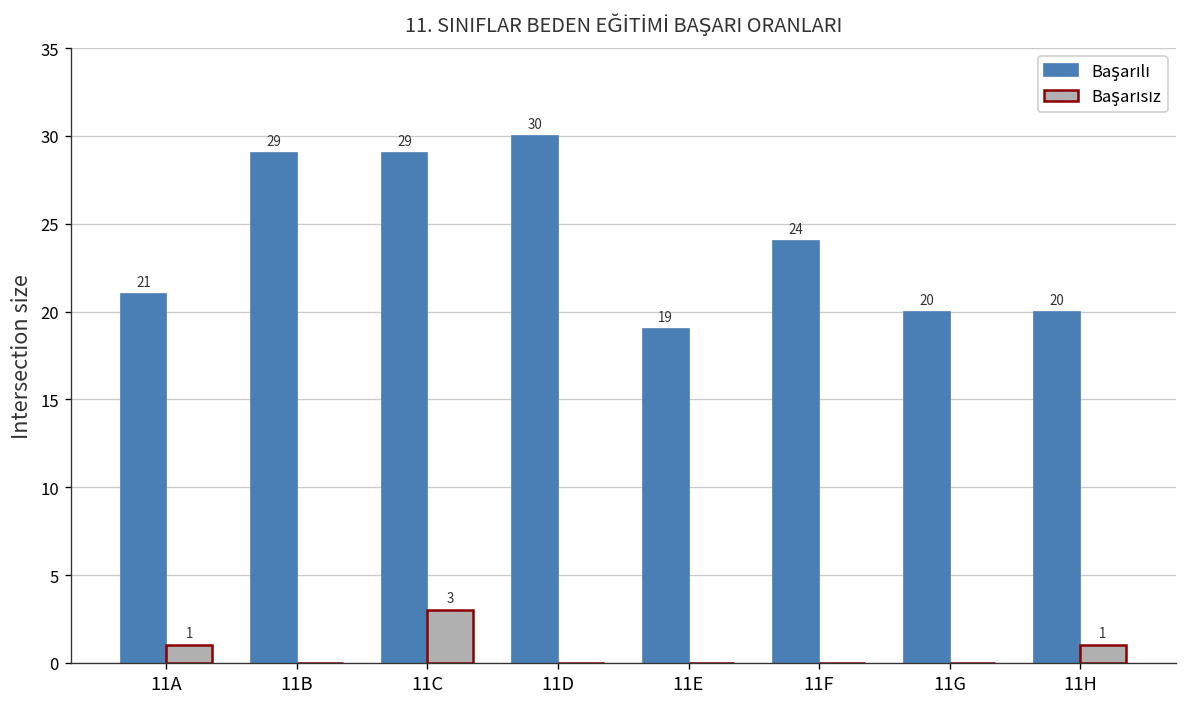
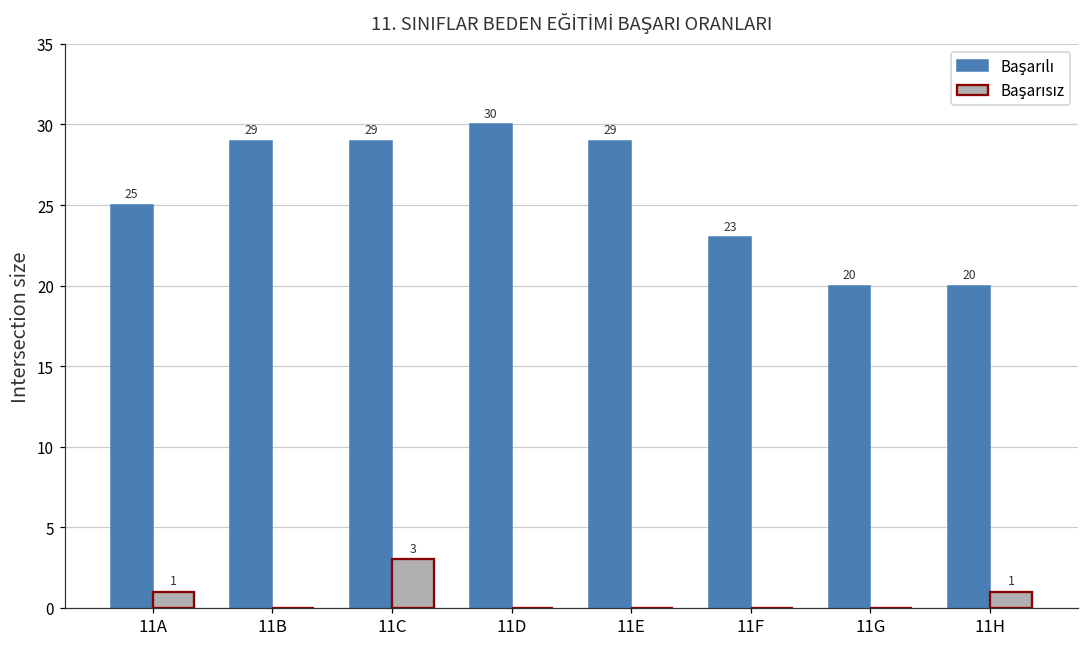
  {
    "Başarılı": {
-     "11A": 21,
+     "11A": 25,
      "11B": 29,
      "11C": 29,
      "11D": 30,
-     "11E": 19,
-     "11F": 24,
+     "11E": 29,
+     "11F": 23,
      "11G": 20,
      "11H": 20
    },
    "Başarısız": {
      "11A": 1,
      "11C": 3,
      "11H": 1
    }
  }
